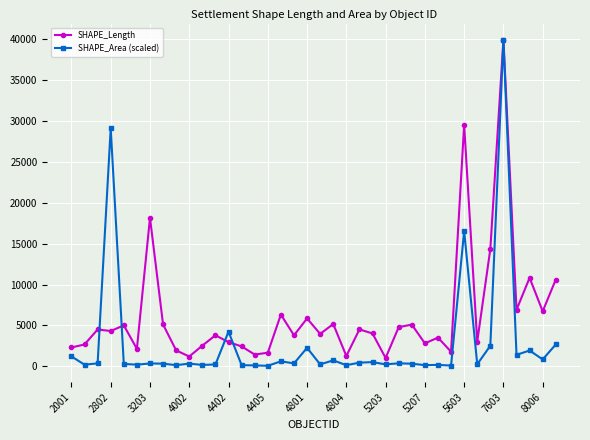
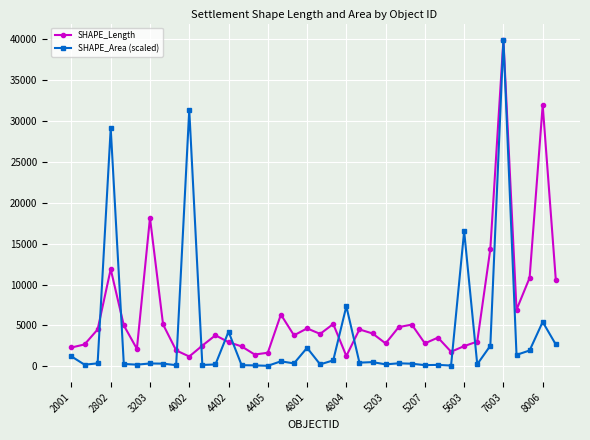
  {
    "SHAPE_Length": {
      "2001": 2000,
-     "2802": 4000,
+     "2802": 12000,
      "3203": 18000,
      "4002": 1000,
      "4402": 3000,
      "4405": 2000,
-     "4801": 6000,
+     "4801": 5000,
      "4804": 1000,
-     "5203": 1000,
+     "5203": 3000,
      "5207": 3000,
-     "5603": 30000,
-     "8006": 7000
+     "5603": 2000,
+     "8006": 32000
    },
    "SHAPE_Area (scaled)": {
      "2001": 1000,
      "2802": 29000,
      "3203": 0,
-     "4002": 0,
+     "4002": 31000,
      "4402": 4000,
      "4405": 0,
      "4801": 2000,
-     "4804": 0,
+     "4804": 7000,
      "5203": 0,
      "5207": 0,
      "5603": 17000,
-     "8006": 1000
+     "8006": 5000
    }
  }
